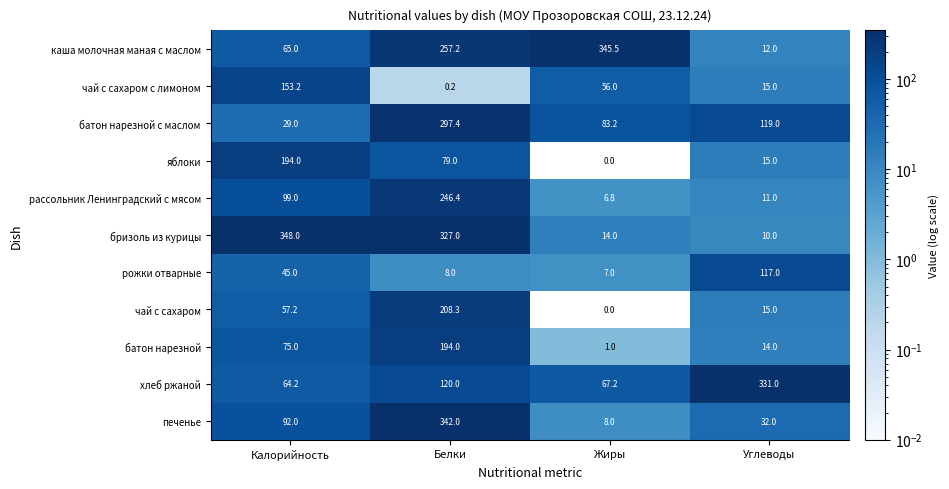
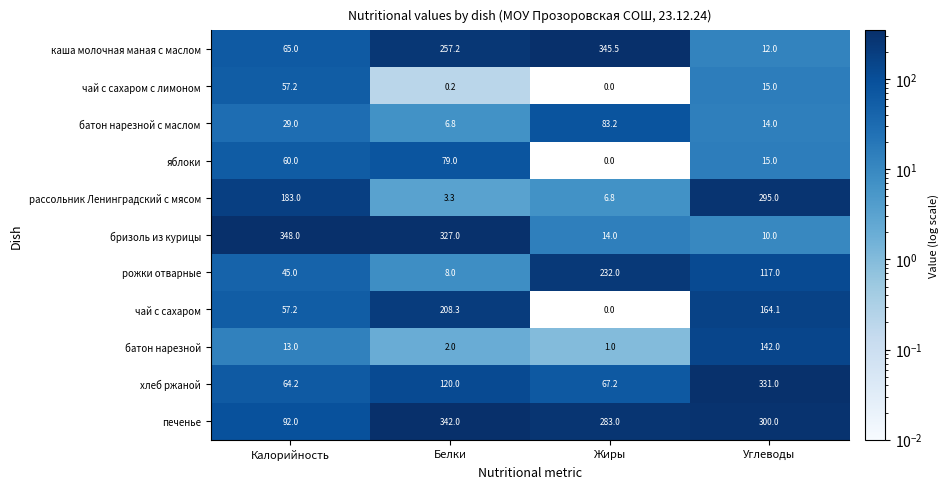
  {
    "каша молочная маная с маслом": {
      "Калорийность": 65.0,
      "Белки": 257.2,
      "Жиры": 345.5,
      "Углеводы": 12.0
    },
    "чай с сахаром с лимоном": {
-     "Калорийность": 153.2,
+     "Калорийность": 57.2,
      "Белки": 0.2,
-     "Жиры": 56.0,
+     "Жиры": 0.0,
      "Углеводы": 15.0
    },
    "батон нарезной с маслом": {
      "Калорийность": 29.0,
-     "Белки": 297.4,
+     "Белки": 6.8,
      "Жиры": 83.2,
-     "Углеводы": 119.0
+     "Углеводы": 14.0
    },
    "яблоки": {
-     "Калорийность": 194.0,
+     "Калорийность": 60.0,
      "Белки": 79.0,
      "Жиры": 0.0,
      "Углеводы": 15.0
    },
    "рассольник Ленинградский с мясом": {
-     "Калорийность": 99.0,
-     "Белки": 246.4,
+     "Калорийность": 183.0,
+     "Белки": 3.3,
      "Жиры": 6.8,
-     "Углеводы": 11.0
+     "Углеводы": 295.0
    },
    "бризоль из курицы": {
      "Калорийность": 348.0,
      "Белки": 327.0,
      "Жиры": 14.0,
      "Углеводы": 10.0
    },
    "рожки отварные": {
      "Калорийность": 45.0,
      "Белки": 8.0,
-     "Жиры": 7.0,
+     "Жиры": 232.0,
      "Углеводы": 117.0
    },
    "чай с сахаром": {
      "Калорийность": 57.2,
      "Белки": 208.3,
      "Жиры": 0.0,
-     "Углеводы": 15.0
+     "Углеводы": 164.1
    },
    "батон нарезной": {
-     "Калорийность": 75.0,
-     "Белки": 194.0,
+     "Калорийность": 13.0,
+     "Белки": 2.0,
      "Жиры": 1.0,
-     "Углеводы": 14.0
+     "Углеводы": 142.0
    },
    "хлеб ржаной": {
      "Калорийность": 64.2,
      "Белки": 120.0,
      "Жиры": 67.2,
      "Углеводы": 331.0
    },
    "печенье": {
      "Калорийность": 92.0,
      "Белки": 342.0,
-     "Жиры": 8.0,
-     "Углеводы": 32.0
+     "Жиры": 283.0,
+     "Углеводы": 300.0
    }
  }
